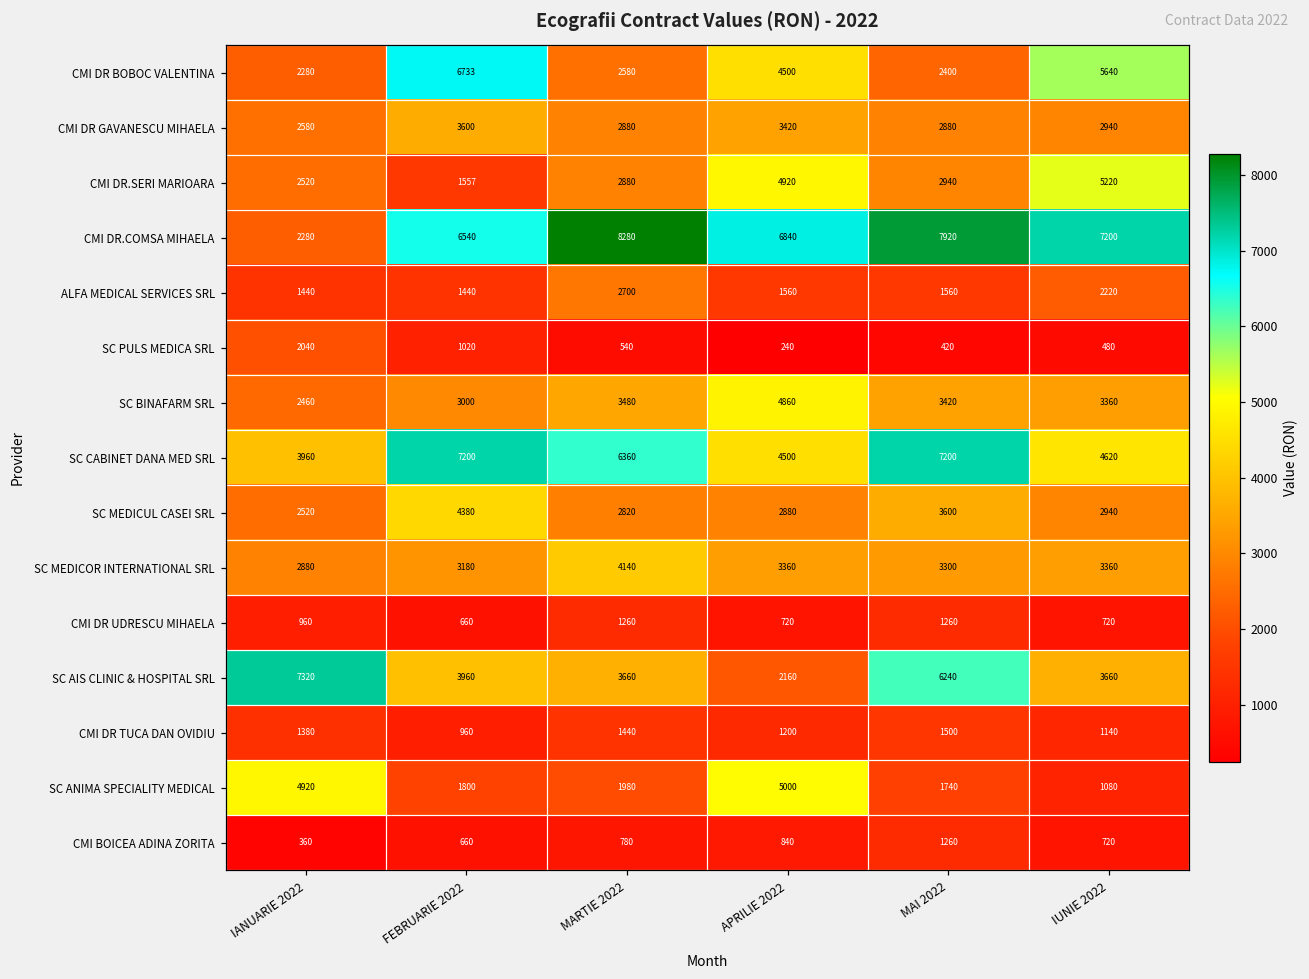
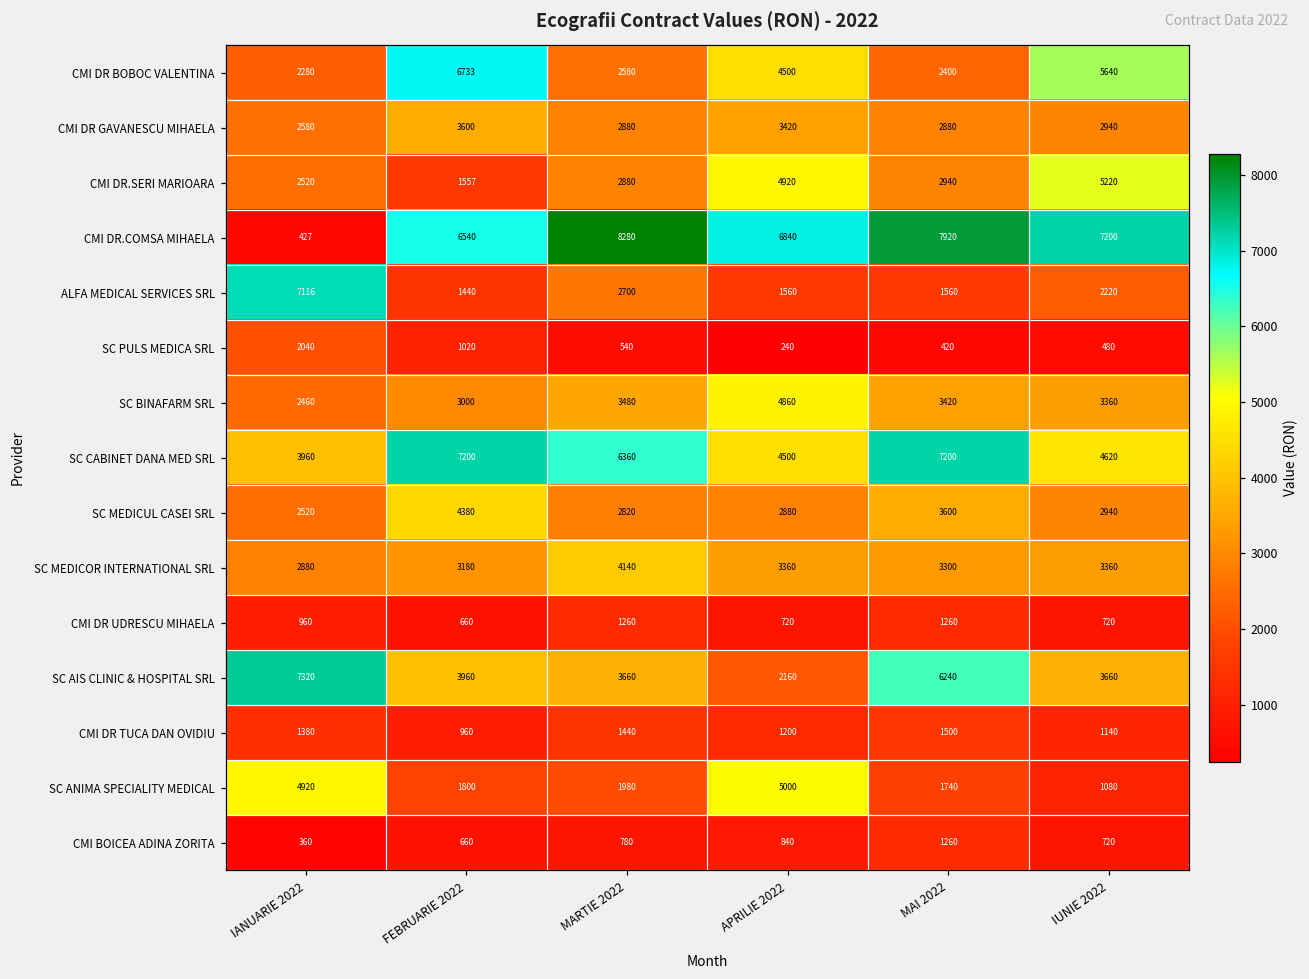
  {
    "CMI DR BOBOC VALENTINA": {
      "IANUARIE 2022": 2280,
      "FEBRUARIE 2022": 6733,
      "MARTIE 2022": 2580,
      "APRILIE 2022": 4500,
      "MAI 2022": 2400,
      "IUNIE 2022": 5640
    },
    "CMI DR GAVANESCU MIHAELA": {
      "IANUARIE 2022": 2580,
      "FEBRUARIE 2022": 3600,
      "MARTIE 2022": 2880,
      "APRILIE 2022": 3420,
      "MAI 2022": 2880,
      "IUNIE 2022": 2940
    },
    "CMI DR.SERI MARIOARA": {
      "IANUARIE 2022": 2520,
      "FEBRUARIE 2022": 1557,
      "MARTIE 2022": 2880,
      "APRILIE 2022": 4920,
      "MAI 2022": 2940,
      "IUNIE 2022": 5220
    },
    "CMI DR.COMSA MIHAELA": {
-     "IANUARIE 2022": 2280,
+     "IANUARIE 2022": 427,
      "FEBRUARIE 2022": 6540,
      "MARTIE 2022": 8280,
      "APRILIE 2022": 6840,
      "MAI 2022": 7920,
      "IUNIE 2022": 7200
    },
    "ALFA MEDICAL SERVICES SRL": {
-     "IANUARIE 2022": 1440,
+     "IANUARIE 2022": 7116,
      "FEBRUARIE 2022": 1440,
      "MARTIE 2022": 2700,
      "APRILIE 2022": 1560,
      "MAI 2022": 1560,
      "IUNIE 2022": 2220
    },
    "SC PULS MEDICA SRL": {
      "IANUARIE 2022": 2040,
      "FEBRUARIE 2022": 1020,
      "MARTIE 2022": 540,
      "APRILIE 2022": 240,
      "MAI 2022": 420,
      "IUNIE 2022": 480
    },
    "SC BINAFARM SRL": {
      "IANUARIE 2022": 2460,
      "FEBRUARIE 2022": 3000,
      "MARTIE 2022": 3480,
      "APRILIE 2022": 4860,
      "MAI 2022": 3420,
      "IUNIE 2022": 3360
    },
    "SC CABINET DANA MED SRL": {
      "IANUARIE 2022": 3960,
      "FEBRUARIE 2022": 7200,
      "MARTIE 2022": 6360,
      "APRILIE 2022": 4500,
      "MAI 2022": 7200,
      "IUNIE 2022": 4620
    },
    "SC MEDICUL CASEI SRL": {
      "IANUARIE 2022": 2520,
      "FEBRUARIE 2022": 4380,
      "MARTIE 2022": 2820,
      "APRILIE 2022": 2880,
      "MAI 2022": 3600,
      "IUNIE 2022": 2940
    },
    "SC MEDICOR INTERNATIONAL SRL": {
      "IANUARIE 2022": 2880,
      "FEBRUARIE 2022": 3180,
      "MARTIE 2022": 4140,
      "APRILIE 2022": 3360,
      "MAI 2022": 3300,
      "IUNIE 2022": 3360
    },
    "CMI DR UDRESCU MIHAELA": {
      "IANUARIE 2022": 960,
      "FEBRUARIE 2022": 660,
      "MARTIE 2022": 1260,
      "APRILIE 2022": 720,
      "MAI 2022": 1260,
      "IUNIE 2022": 720
    },
    "SC AIS CLINIC & HOSPITAL SRL": {
      "IANUARIE 2022": 7320,
      "FEBRUARIE 2022": 3960,
      "MARTIE 2022": 3660,
      "APRILIE 2022": 2160,
      "MAI 2022": 6240,
      "IUNIE 2022": 3660
    },
    "CMI DR TUCA DAN OVIDIU": {
      "IANUARIE 2022": 1380,
      "FEBRUARIE 2022": 960,
      "MARTIE 2022": 1440,
      "APRILIE 2022": 1200,
      "MAI 2022": 1500,
      "IUNIE 2022": 1140
    },
    "SC ANIMA SPECIALITY MEDICAL": {
      "IANUARIE 2022": 4920,
      "FEBRUARIE 2022": 1800,
      "MARTIE 2022": 1980,
      "APRILIE 2022": 5000,
      "MAI 2022": 1740,
      "IUNIE 2022": 1080
    },
    "CMI BOICEA ADINA ZORITA": {
      "IANUARIE 2022": 360,
      "FEBRUARIE 2022": 660,
      "MARTIE 2022": 780,
      "APRILIE 2022": 840,
      "MAI 2022": 1260,
      "IUNIE 2022": 720
    }
  }
